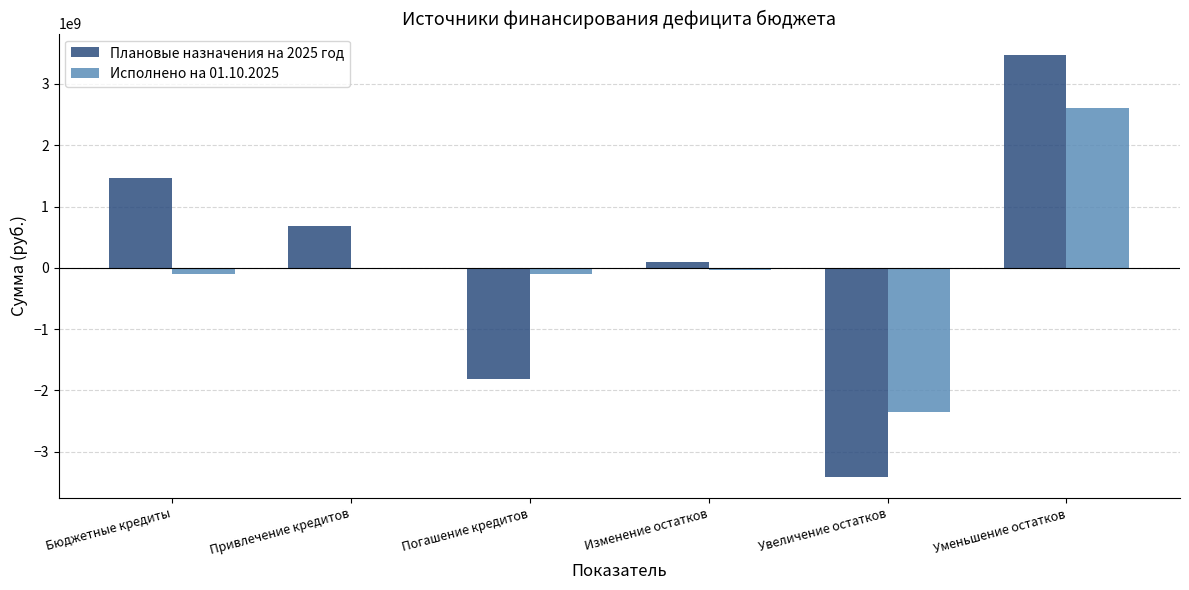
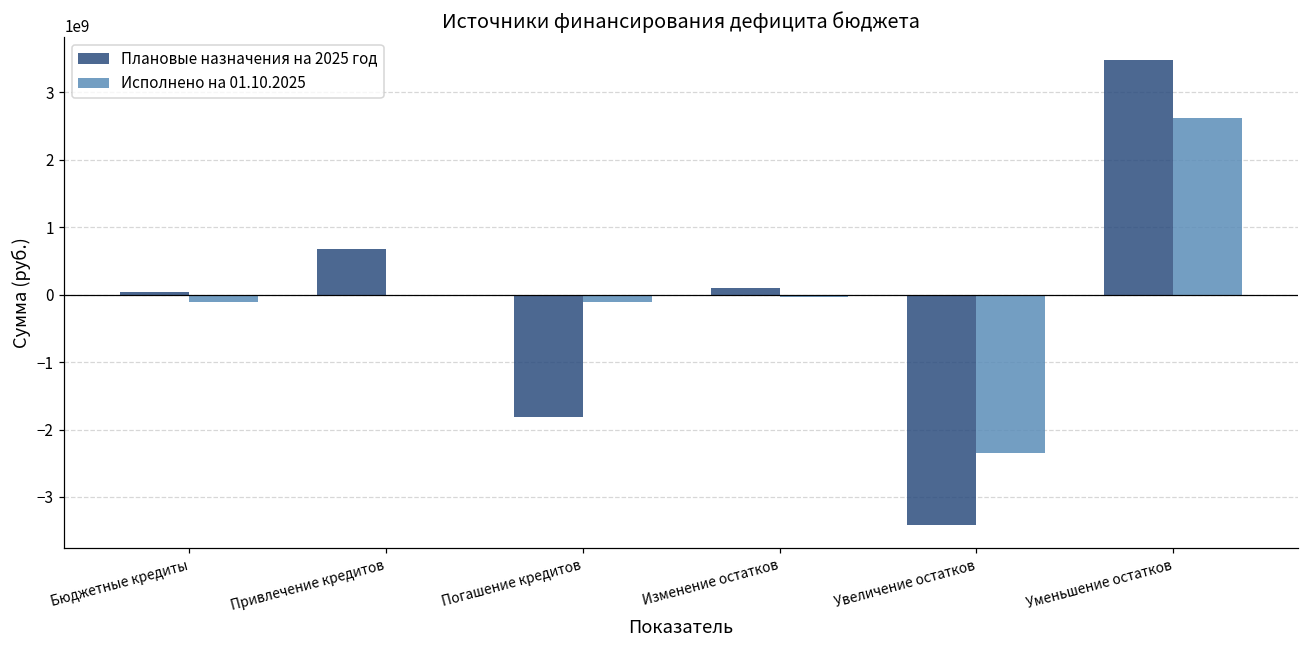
  {
    "Плановые назначения на 2025 год": {
-     "Бюджетные кредиты": 1500000000,
+     "Бюджетные кредиты": 0,
      "Привлечение кредитов": 700000000,
      "Погашение кредитов": -1800000000,
      "Изменение остатков": 100000000,
      "Увеличение остатков": -3400000000,
      "Уменьшение остатков": 3500000000
    },
    "Исполнено на 01.10.2025": {
      "Бюджетные кредиты": -100000000,
      "Привлечение кредитов": 0,
      "Погашение кредитов": -100000000,
      "Увеличение остатков": -2300000000,
      "Уменьшение остатков": 2600000000
    }
  }
